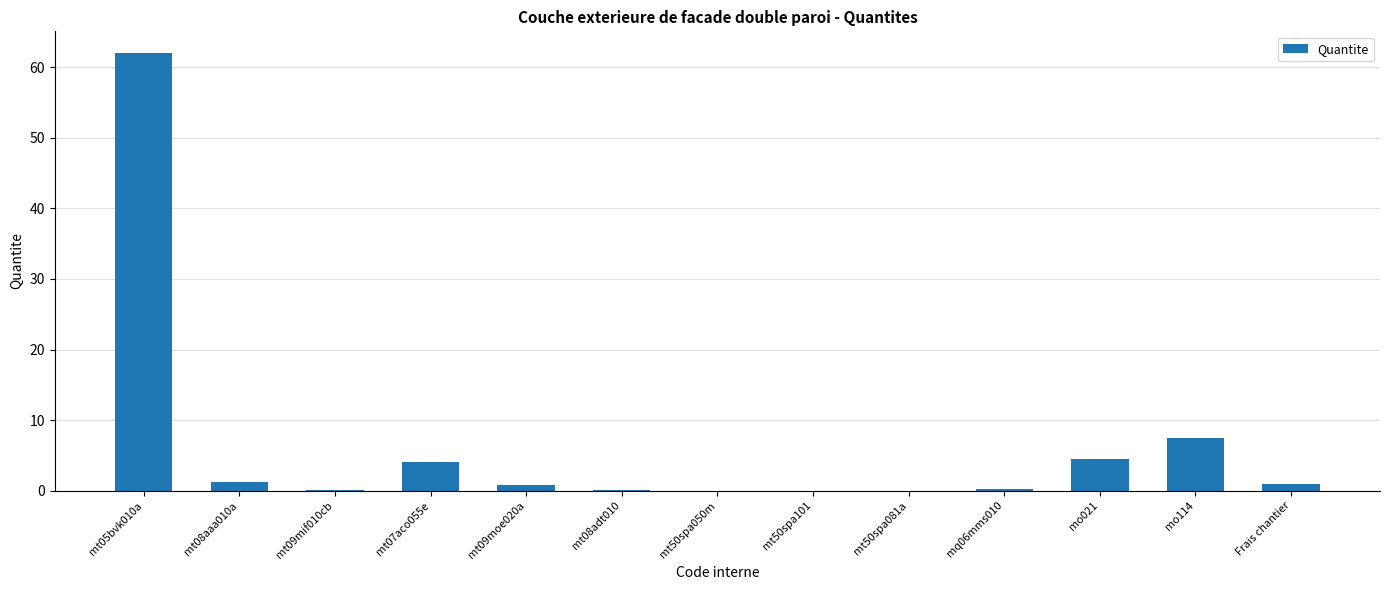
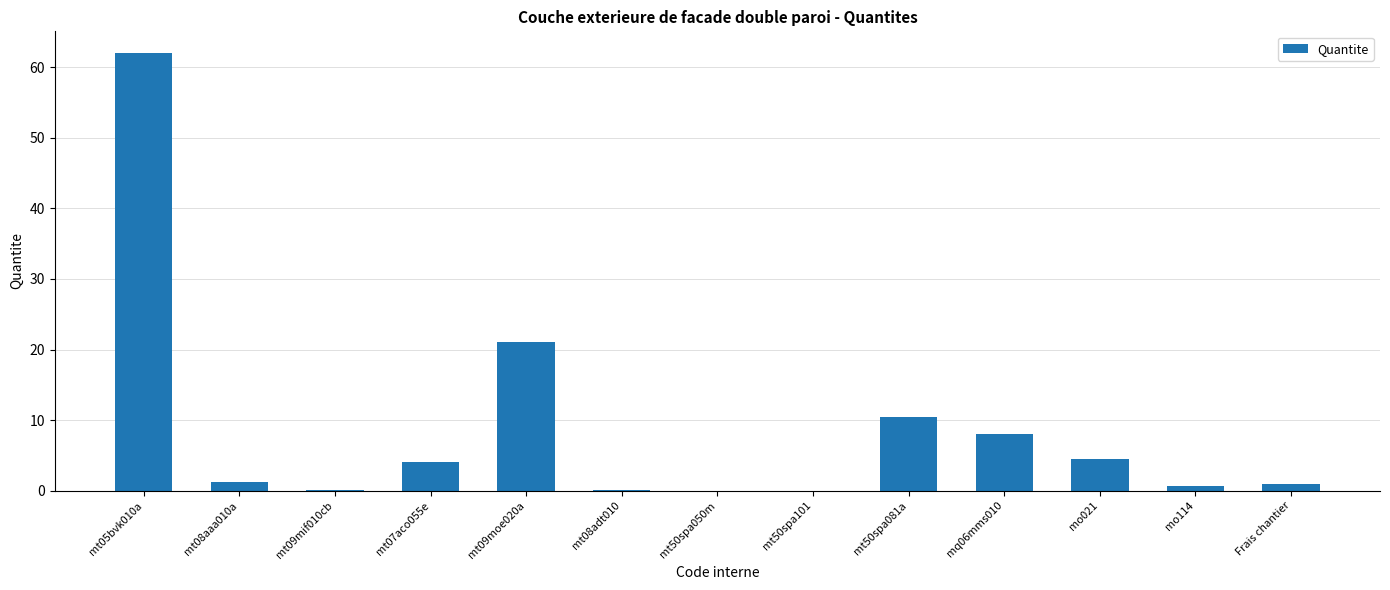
  {
    "mt05bvk010a": 62,
    "mt08aaa010a": 1,
    "mt07aco055e": 4,
-   "mt09moe020a": 1,
-   "mt50spa081a": 0,
-   "mq06mms010": 0,
+   "mt09moe020a": 21,
+   "mt50spa081a": 10,
+   "mq06mms010": 8,
    "mo021": 4,
-   "mo114": 7,
+   "mo114": 1,
    "Frais chantier": 1
  }
